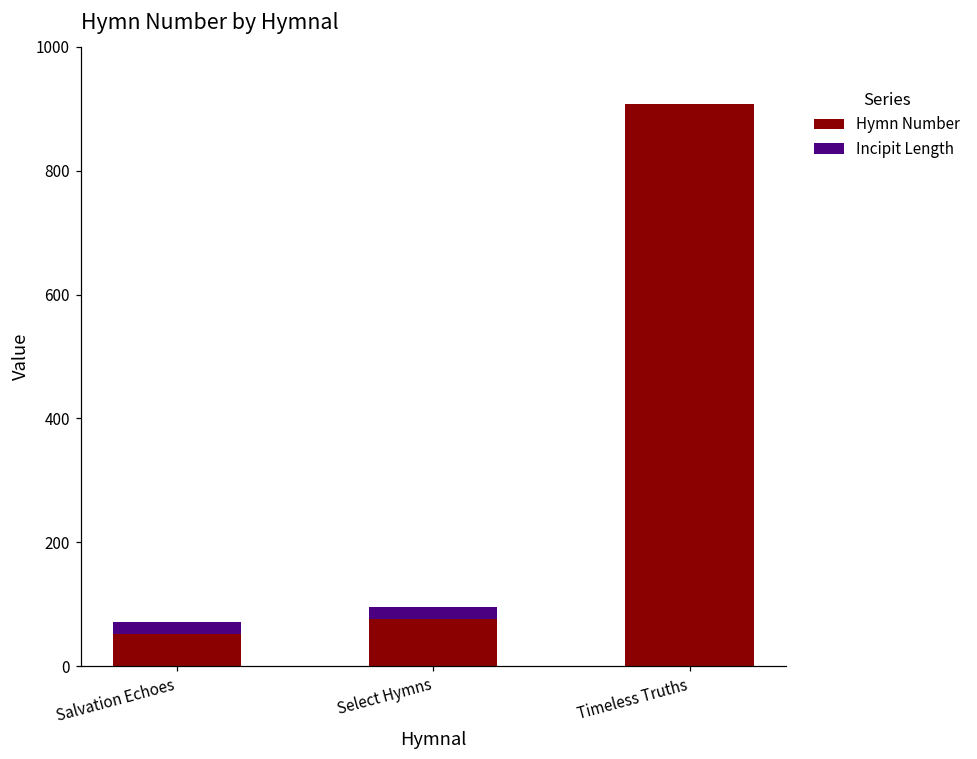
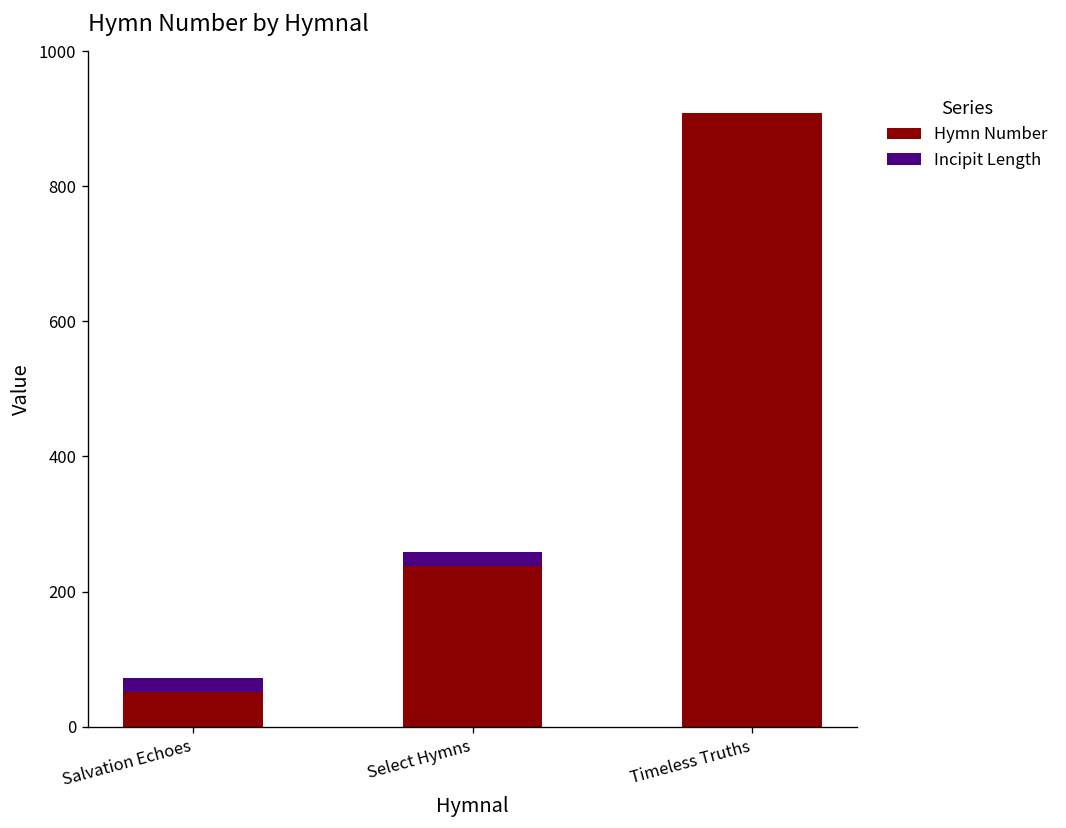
  {
    "Hymn Number": {
      "Salvation Echoes": 50,
-     "Select Hymns": 80,
+     "Select Hymns": 240,
      "Timeless Truths": 910
    },
    "Incipit Length": {
      "Salvation Echoes": 20,
      "Select Hymns": 20,
      "Timeless Truths": 0
    }
  }
